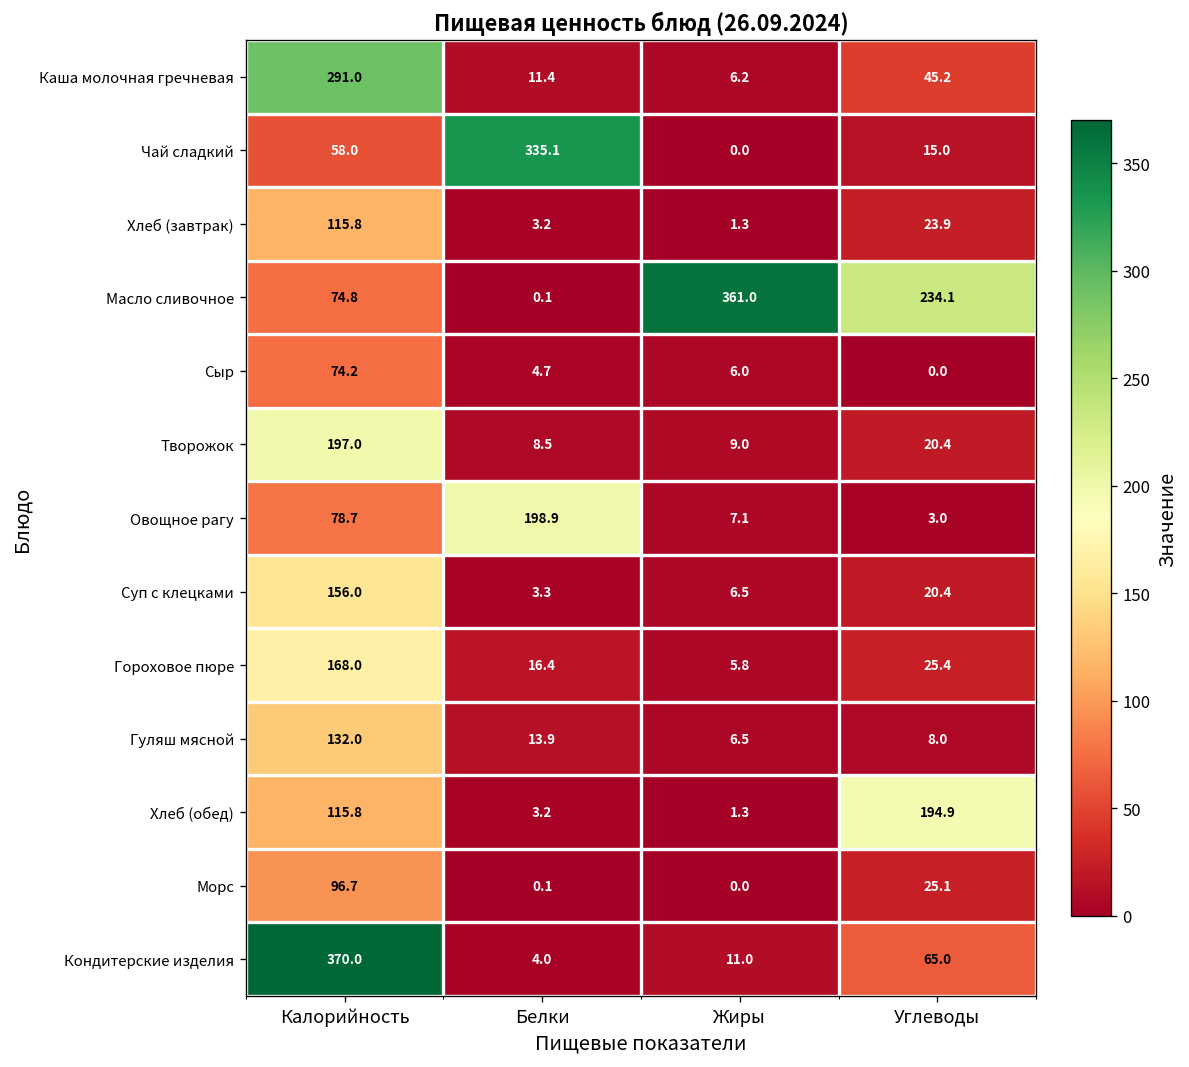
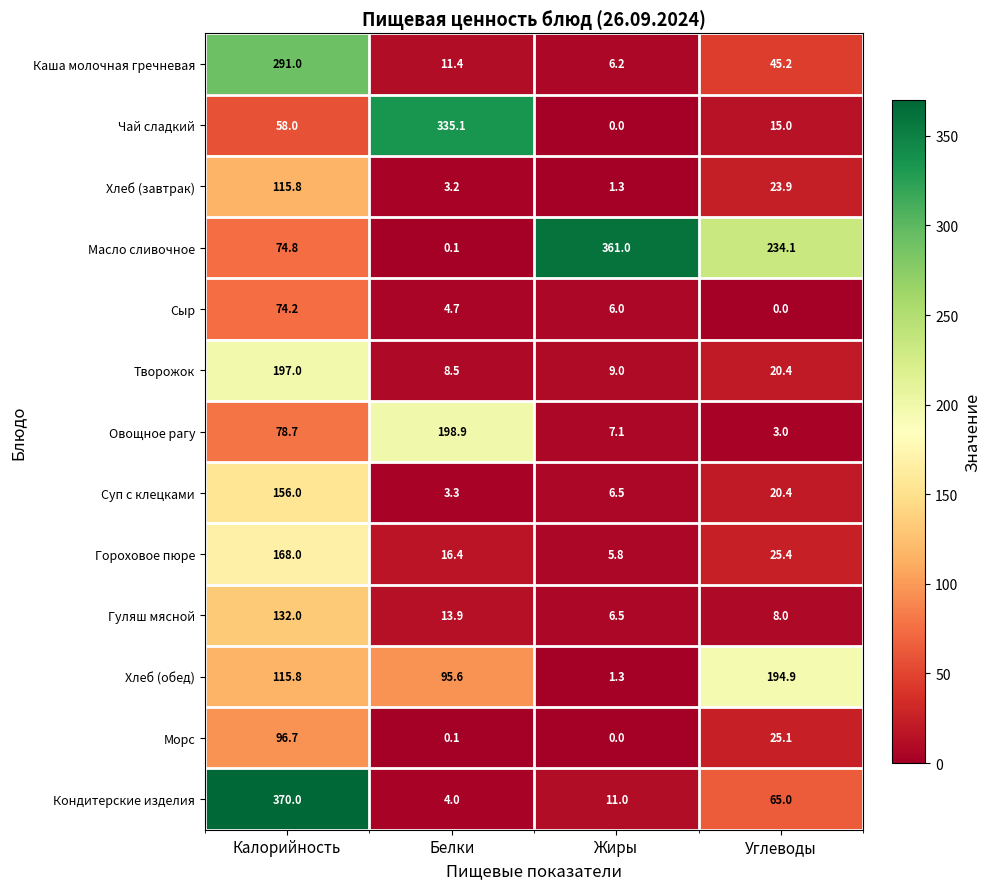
  {
    "Каша молочная гречневая": {
      "Калорийность": 291.0,
      "Белки": 11.4,
      "Жиры": 6.2,
      "Углеводы": 45.2
    },
    "Чай сладкий": {
      "Калорийность": 58.0,
      "Белки": 335.1,
      "Жиры": 0.0,
      "Углеводы": 15.0
    },
    "Хлеб (завтрак)": {
      "Калорийность": 115.8,
      "Белки": 3.2,
      "Жиры": 1.3,
      "Углеводы": 23.9
    },
    "Масло сливочное": {
      "Калорийность": 74.8,
      "Белки": 0.1,
      "Жиры": 361.0,
      "Углеводы": 234.1
    },
    "Сыр": {
      "Калорийность": 74.2,
      "Белки": 4.7,
      "Жиры": 6.0,
      "Углеводы": 0.0
    },
    "Творожок": {
      "Калорийность": 197.0,
      "Белки": 8.5,
      "Жиры": 9.0,
      "Углеводы": 20.4
    },
    "Овощное рагу": {
      "Калорийность": 78.7,
      "Белки": 198.9,
      "Жиры": 7.1,
      "Углеводы": 3.0
    },
    "Суп с клецками": {
      "Калорийность": 156.0,
      "Белки": 3.3,
      "Жиры": 6.5,
      "Углеводы": 20.4
    },
    "Гороховое пюре": {
      "Калорийность": 168.0,
      "Белки": 16.4,
      "Жиры": 5.8,
      "Углеводы": 25.4
    },
    "Гуляш мясной": {
      "Калорийность": 132.0,
      "Белки": 13.9,
      "Жиры": 6.5,
      "Углеводы": 8.0
    },
    "Хлеб (обед)": {
      "Калорийность": 115.8,
-     "Белки": 3.2,
+     "Белки": 95.6,
      "Жиры": 1.3,
      "Углеводы": 194.9
    },
    "Морс": {
      "Калорийность": 96.7,
      "Белки": 0.1,
      "Жиры": 0.0,
      "Углеводы": 25.1
    },
    "Кондитерские изделия": {
      "Калорийность": 370.0,
      "Белки": 4.0,
      "Жиры": 11.0,
      "Углеводы": 65.0
    }
  }
